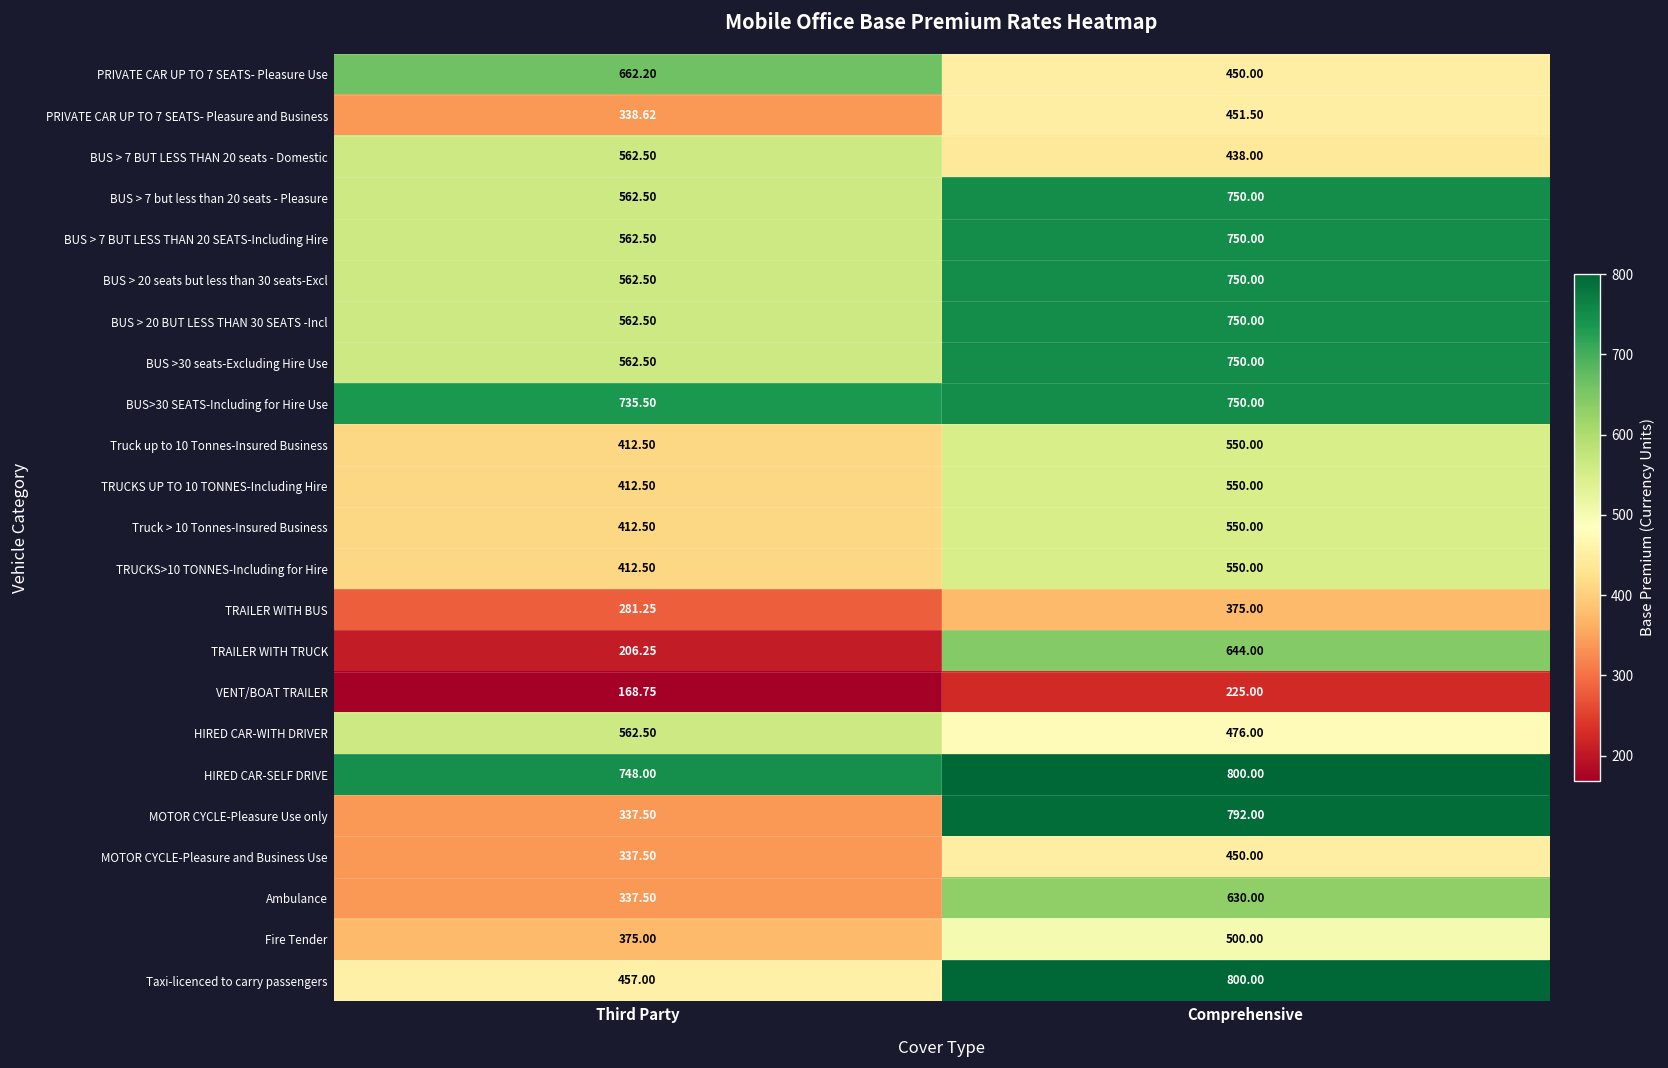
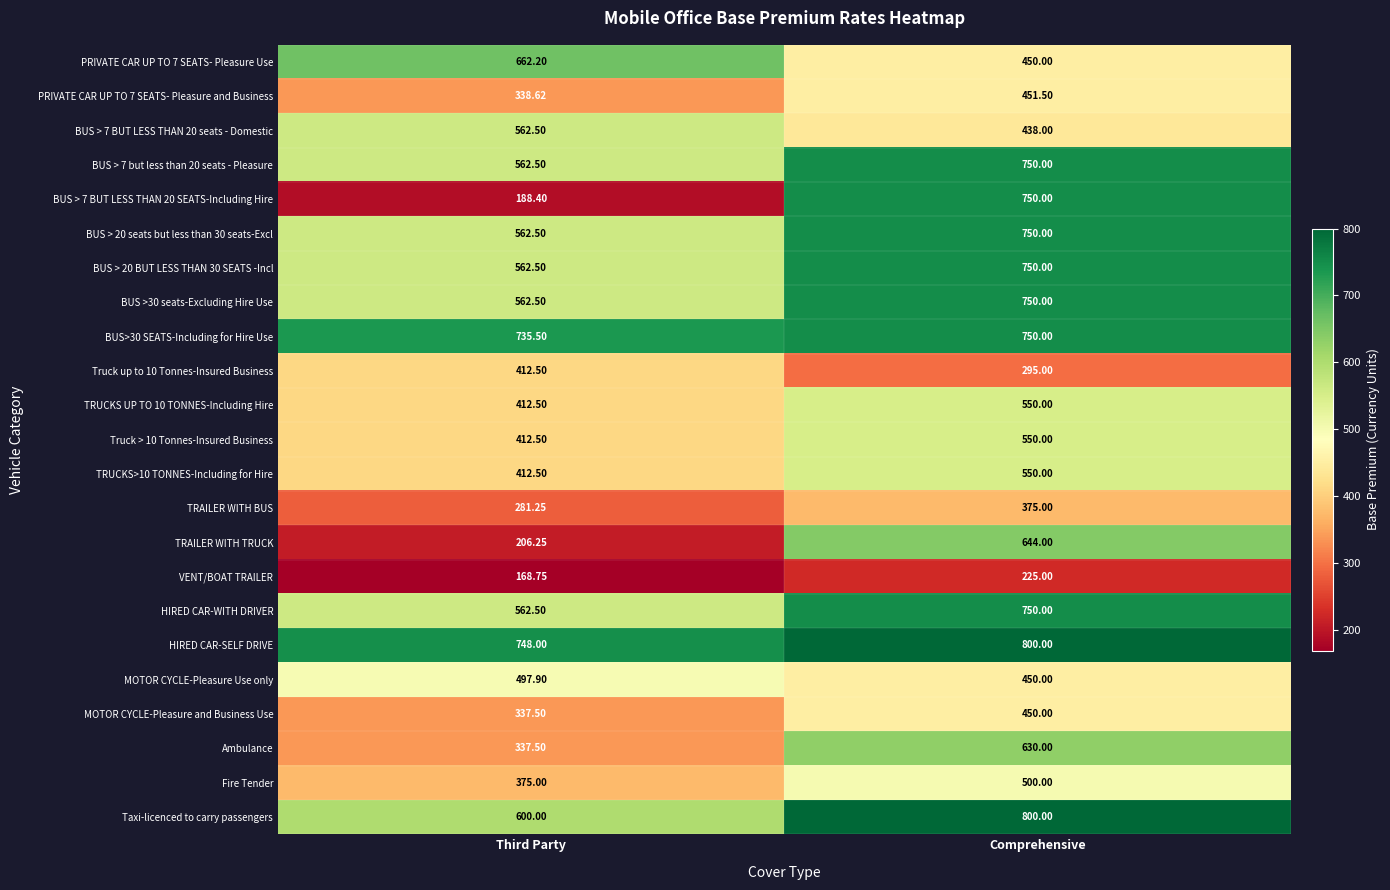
  {
    "PRIVATE CAR UP TO 7 SEATS- Pleasure Use": {
      "Third Party": 662.20,
      "Comprehensive": 450.00
    },
    "PRIVATE CAR UP TO 7 SEATS- Pleasure and Business": {
      "Third Party": 338.62,
      "Comprehensive": 451.50
    },
    "BUS > 7 BUT LESS THAN 20 seats - Domestic": {
      "Third Party": 562.50,
      "Comprehensive": 438.00
    },
    "BUS > 7 but less than 20 seats - Pleasure": {
      "Third Party": 562.50,
      "Comprehensive": 750.00
    },
    "BUS > 7 BUT LESS THAN 20 SEATS-Including Hire": {
-     "Third Party": 562.50,
+     "Third Party": 188.40,
      "Comprehensive": 750.00
    },
    "BUS > 20 seats but less than 30 seats-Excl": {
      "Third Party": 562.50,
      "Comprehensive": 750.00
    },
    "BUS > 20 BUT LESS THAN 30 SEATS -Incl": {
      "Third Party": 562.50,
      "Comprehensive": 750.00
    },
    "BUS >30 seats-Excluding Hire Use": {
      "Third Party": 562.50,
      "Comprehensive": 750.00
    },
    "BUS>30 SEATS-Including for Hire Use": {
      "Third Party": 735.50,
      "Comprehensive": 750.00
    },
    "Truck up to 10 Tonnes-Insured Business": {
      "Third Party": 412.50,
-     "Comprehensive": 550.00
+     "Comprehensive": 295.00
    },
    "TRUCKS UP TO 10 TONNES-Including Hire": {
      "Third Party": 412.50,
      "Comprehensive": 550.00
    },
    "Truck > 10 Tonnes-Insured Business": {
      "Third Party": 412.50,
      "Comprehensive": 550.00
    },
    "TRUCKS>10 TONNES-Including for Hire": {
      "Third Party": 412.50,
      "Comprehensive": 550.00
    },
    "TRAILER WITH BUS": {
      "Third Party": 281.25,
      "Comprehensive": 375.00
    },
    "TRAILER WITH TRUCK": {
      "Third Party": 206.25,
      "Comprehensive": 644.00
    },
    "VENT/BOAT TRAILER": {
      "Third Party": 168.75,
      "Comprehensive": 225.00
    },
    "HIRED CAR-WITH DRIVER": {
      "Third Party": 562.50,
-     "Comprehensive": 476.00
+     "Comprehensive": 750.00
    },
    "HIRED CAR-SELF DRIVE": {
      "Third Party": 748.00,
      "Comprehensive": 800.00
    },
    "MOTOR CYCLE-Pleasure Use only": {
-     "Third Party": 337.50,
-     "Comprehensive": 792.00
+     "Third Party": 497.90,
+     "Comprehensive": 450.00
    },
    "MOTOR CYCLE-Pleasure and Business Use": {
      "Third Party": 337.50,
      "Comprehensive": 450.00
    },
    "Ambulance": {
      "Third Party": 337.50,
      "Comprehensive": 630.00
    },
    "Fire Tender": {
      "Third Party": 375.00,
      "Comprehensive": 500.00
    },
    "Taxi-licenced to carry passengers": {
-     "Third Party": 457.00,
+     "Third Party": 600.00,
      "Comprehensive": 800.00
    }
  }
